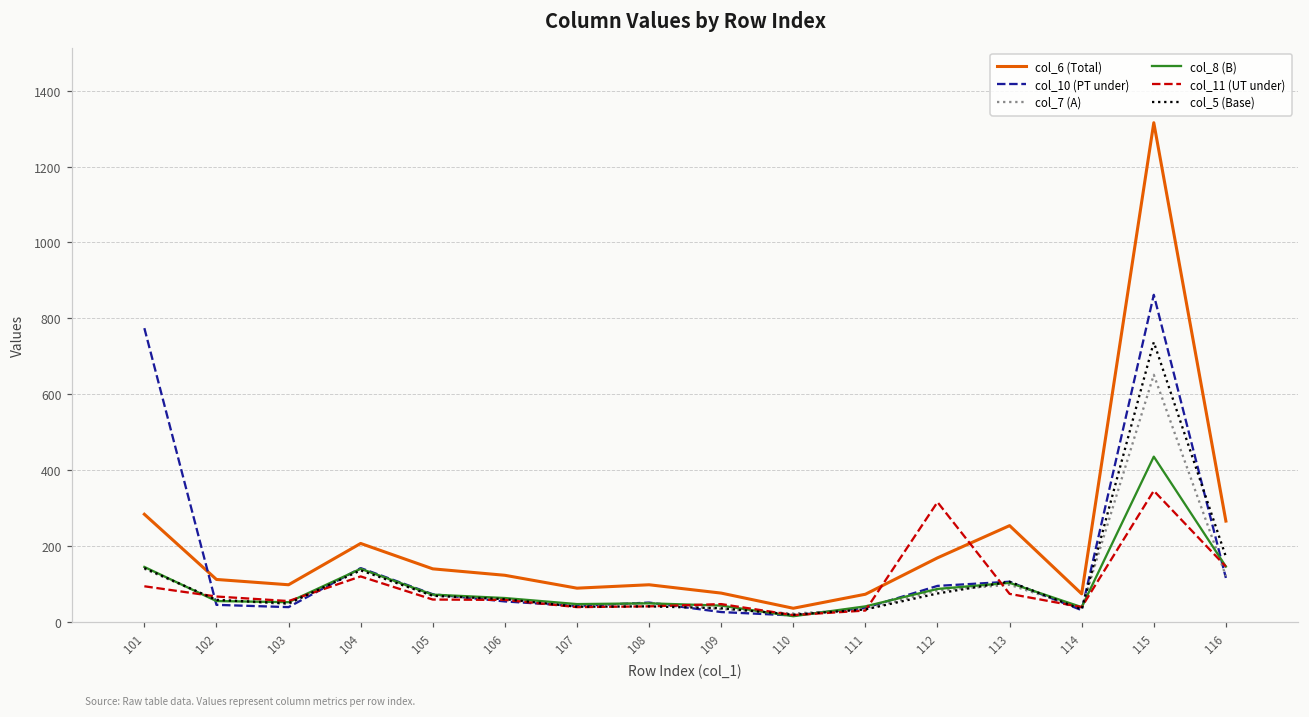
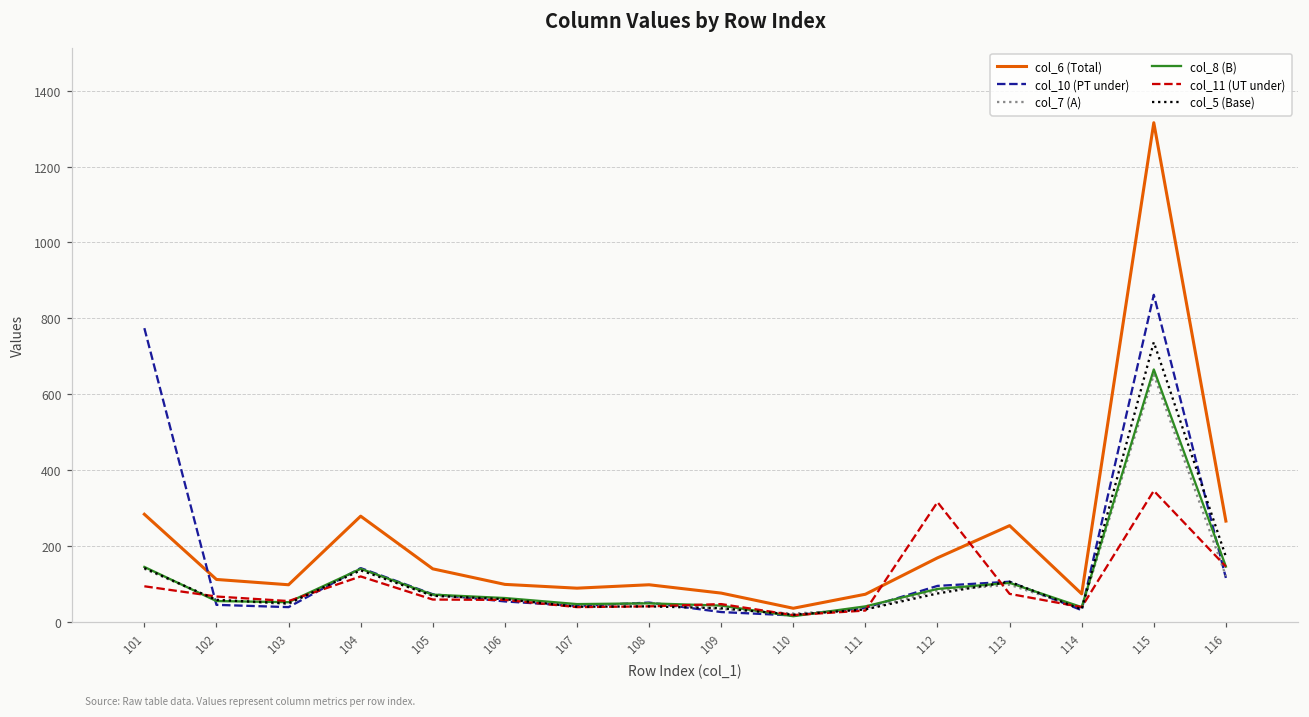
  {
    "col_6 (Total)": {
      "101": 280,
      "102": 110,
      "103": 100,
-     "104": 210,
+     "104": 280,
      "105": 140,
-     "106": 120,
+     "106": 100,
      "107": 90,
      "108": 100,
      "109": 80,
      "110": 40,
      "111": 70,
      "112": 170,
      "113": 250,
      "114": 70,
      "115": 1320,
      "116": 270
    },
    "col_10 (PT under)": {
      "101": 770,
      "102": 40,
      "103": 40,
      "109": 30,
      "112": 90,
      "115": 860
    },
    "col_7 (A)": {
      "115": 650
    },
    "col_8 (B)": {
-     "115": 440
+     "115": 670
    },
    "col_11 (UT under)": {
      "101": 90,
      "102": 70,
      "104": 120,
      "105": 60,
      "112": 320,
      "113": 70,
      "115": 350
    },
    "col_5 (Base)": {
      "112": 70,
      "115": 740,
      "116": 170
    }
  }
